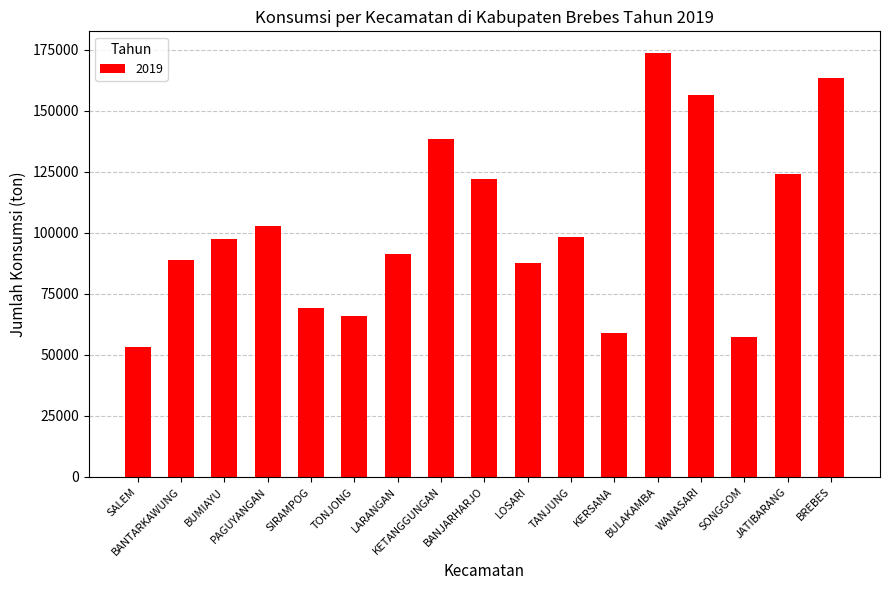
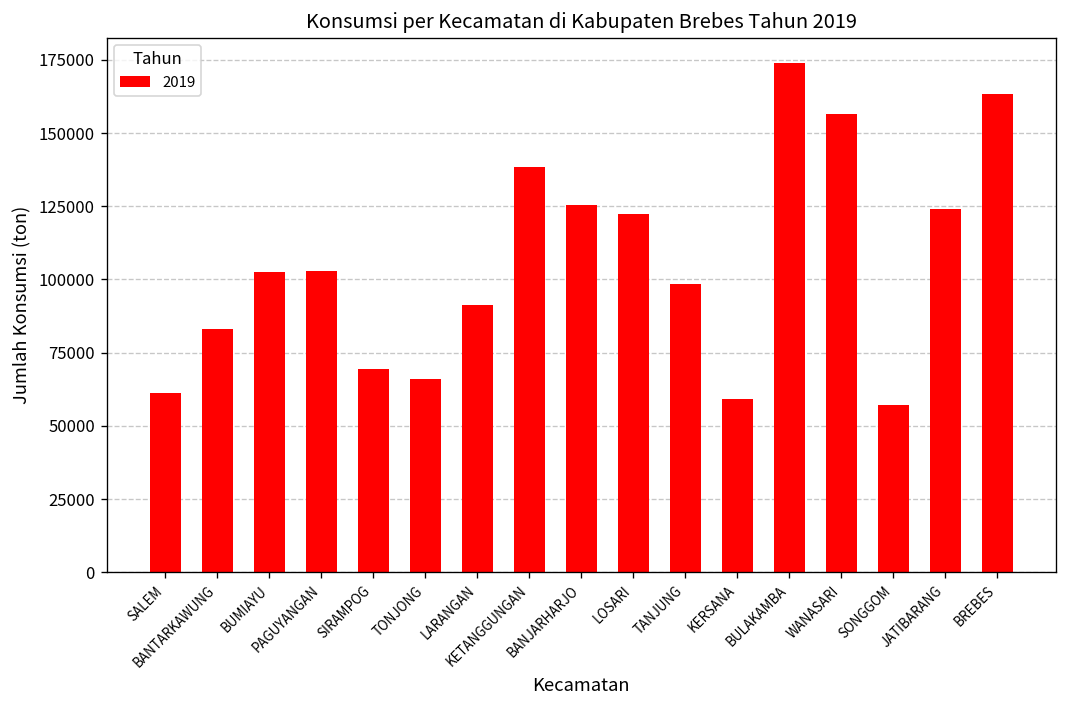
  {
-   "SALEM": 53000,
-   "BANTARKAWUNG": 89000,
-   "BUMIAYU": 98000,
+   "SALEM": 61000,
+   "BANTARKAWUNG": 83000,
+   "BUMIAYU": 103000,
    "PAGUYANGAN": 103000,
    "SIRAMPOG": 69000,
    "TONJONG": 66000,
    "LARANGAN": 91000,
    "KETANGGUNGAN": 139000,
-   "BANJARHARJO": 122000,
-   "LOSARI": 88000,
+   "BANJARHARJO": 126000,
+   "LOSARI": 122000,
    "TANJUNG": 98000,
    "KERSANA": 59000,
    "BULAKAMBA": 174000,
    "WANASARI": 157000,
    "SONGGOM": 57000,
    "JATIBARANG": 124000,
    "BREBES": 163000
  }
